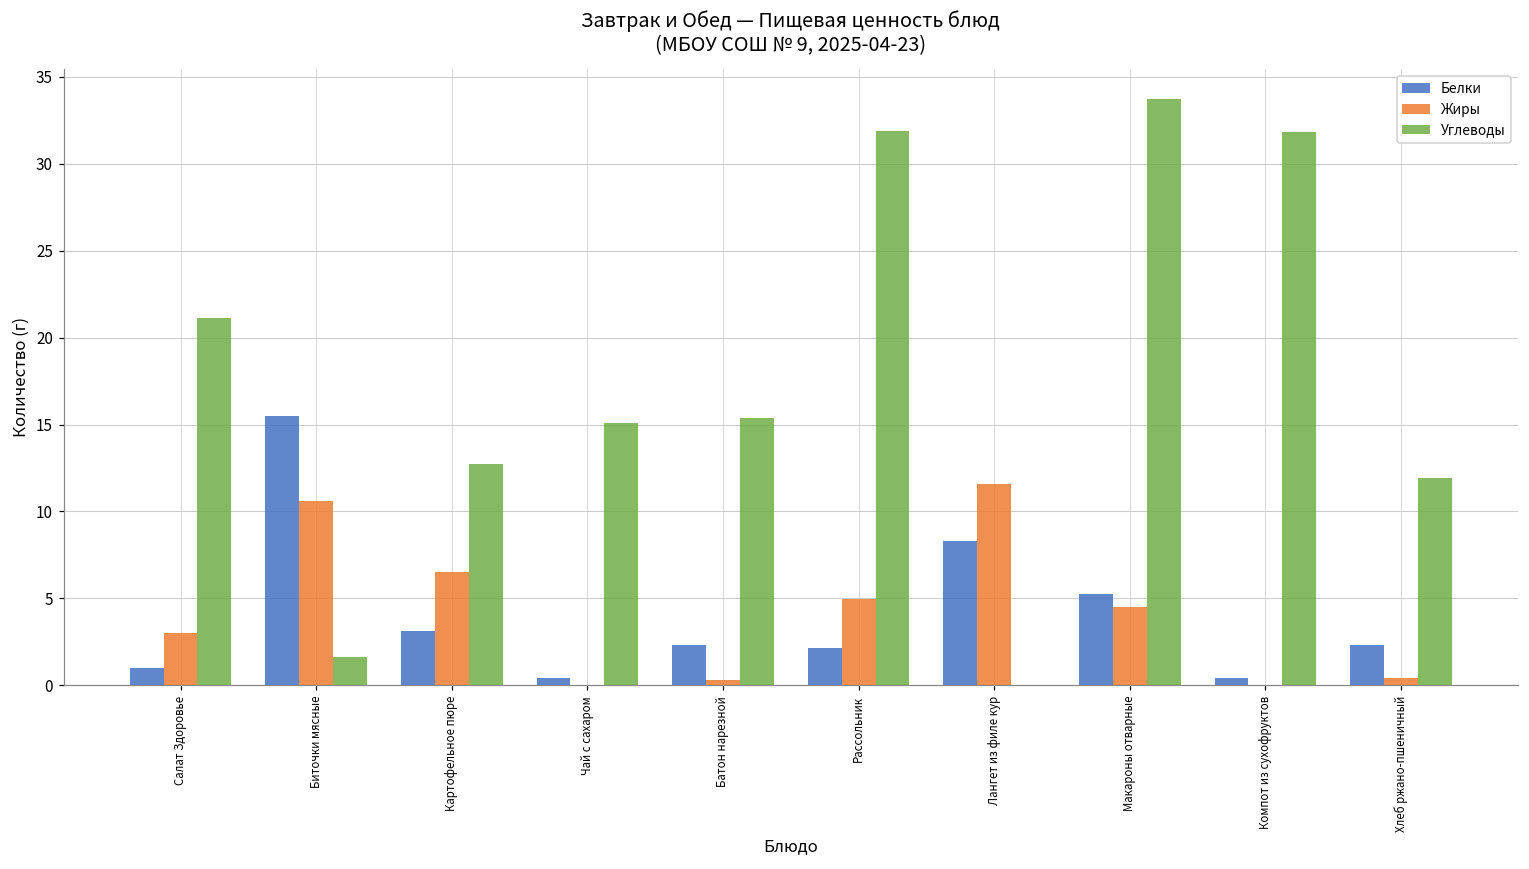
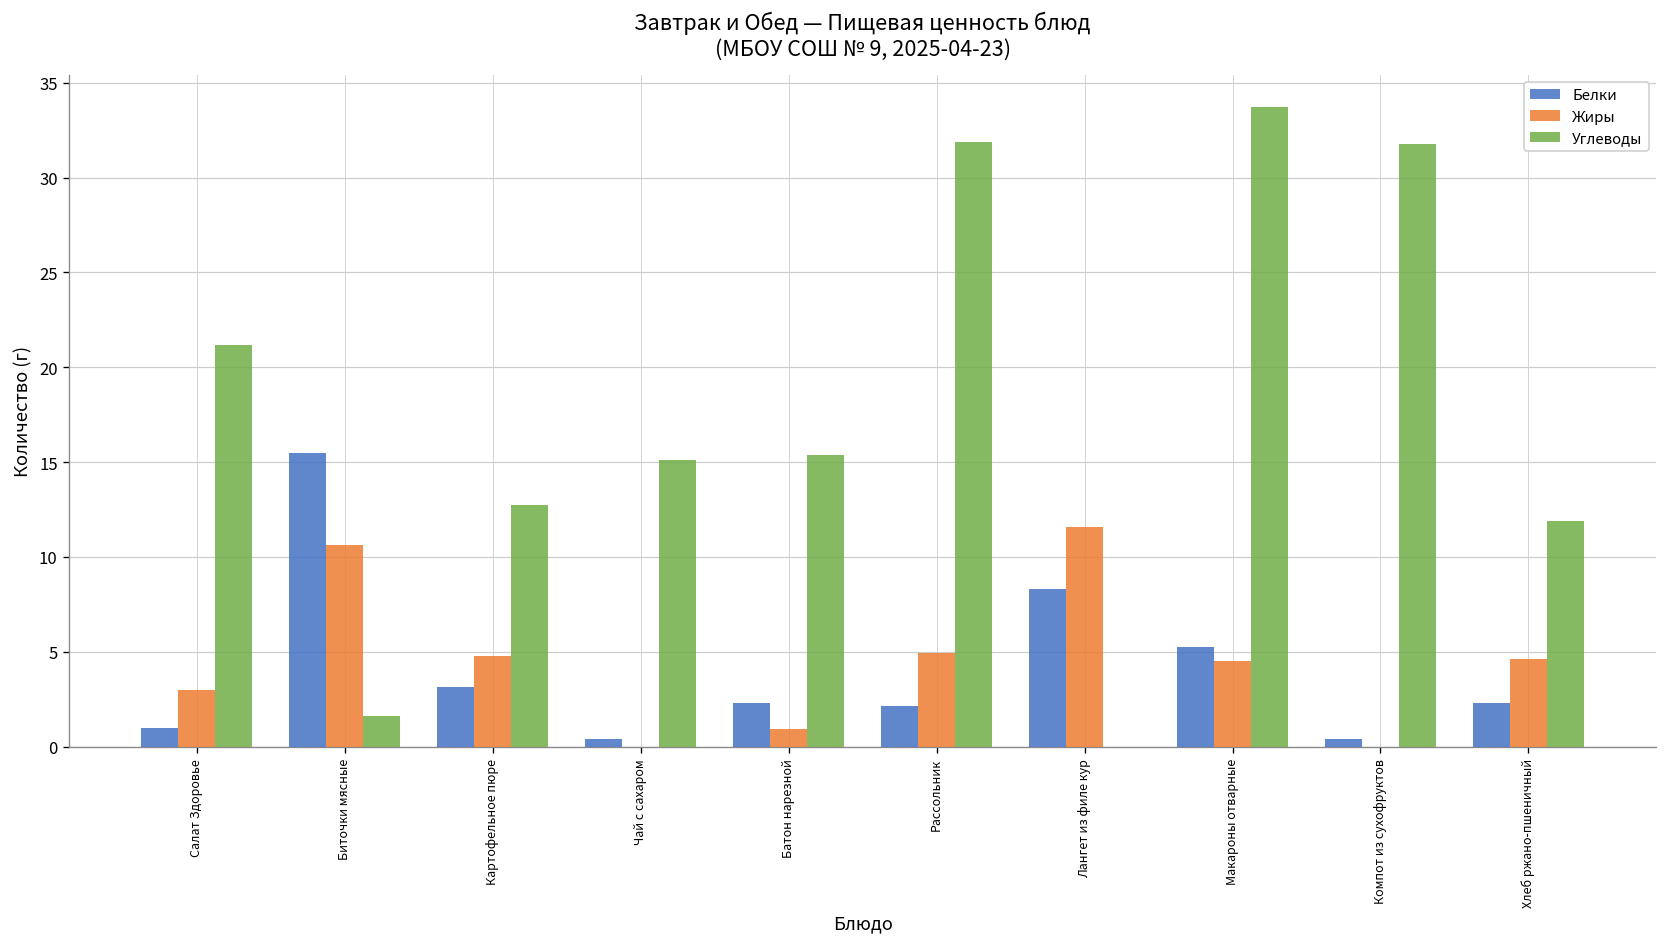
  {
    "Белки": {
      "Салат Здоровье": 1.0,
      "Биточки мясные": 15.5,
      "Картофельное пюре": 3.2,
      "Чай с сахаром": 0.4,
      "Батон нарезной": 2.3,
      "Рассольник": 2.2,
      "Лангет из филе кур": 8.3,
      "Макароны отварные": 5.3,
      "Компот из сухофруктов": 0.4,
      "Хлеб ржано-пшеничный": 2.3
    },
    "Жиры": {
      "Салат Здоровье": 3.0,
      "Биточки мясные": 10.6,
-     "Картофельное пюре": 6.5,
+     "Картофельное пюре": 4.8,
      "Чай с сахаром": 0.0,
-     "Батон нарезной": 0.3,
+     "Батон нарезной": 0.9,
      "Рассольник": 5.0,
      "Лангет из филе кур": 11.6,
      "Макароны отварные": 4.5,
      "Компот из сухофруктов": 0.0,
-     "Хлеб ржано-пшеничный": 0.4
+     "Хлеб ржано-пшеничный": 4.6
    },
    "Углеводы": {
      "Салат Здоровье": 21.2,
      "Биточки мясные": 1.6,
      "Картофельное пюре": 12.8,
      "Чай с сахаром": 15.1,
      "Батон нарезной": 15.4,
      "Рассольник": 31.9,
      "Лангет из филе кур": 0.0,
      "Макароны отварные": 33.8,
      "Компот из сухофруктов": 31.8,
      "Хлеб ржано-пшеничный": 11.9
    }
  }
